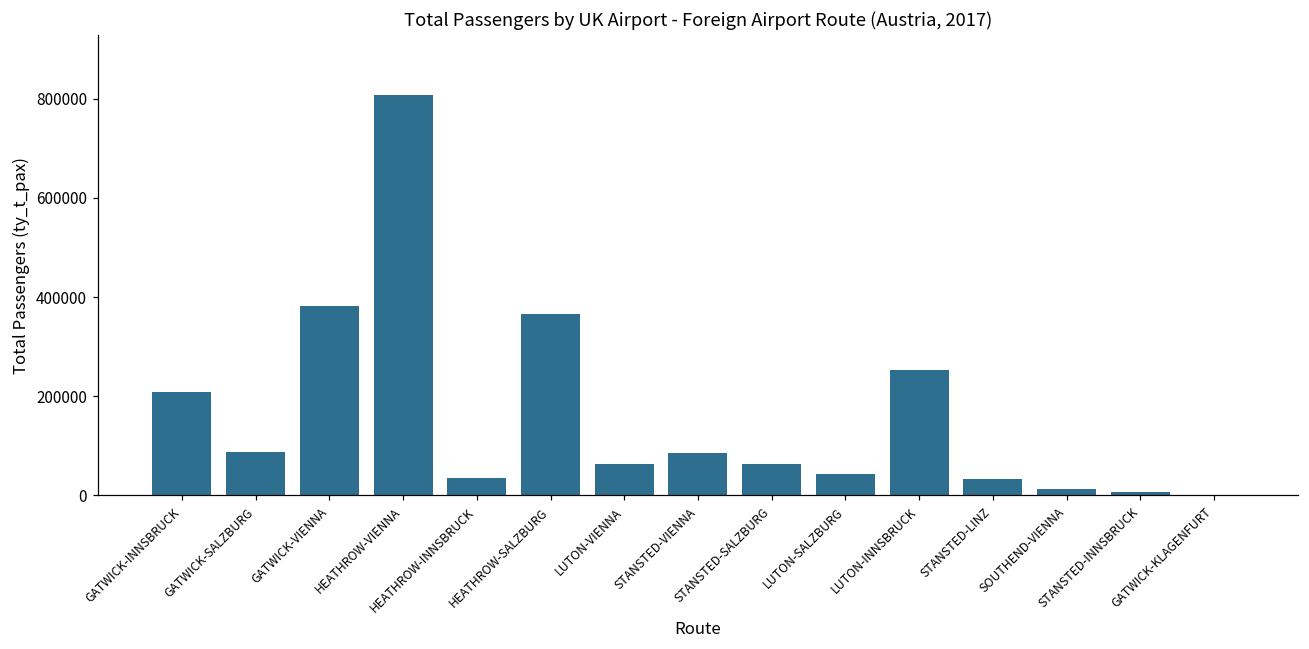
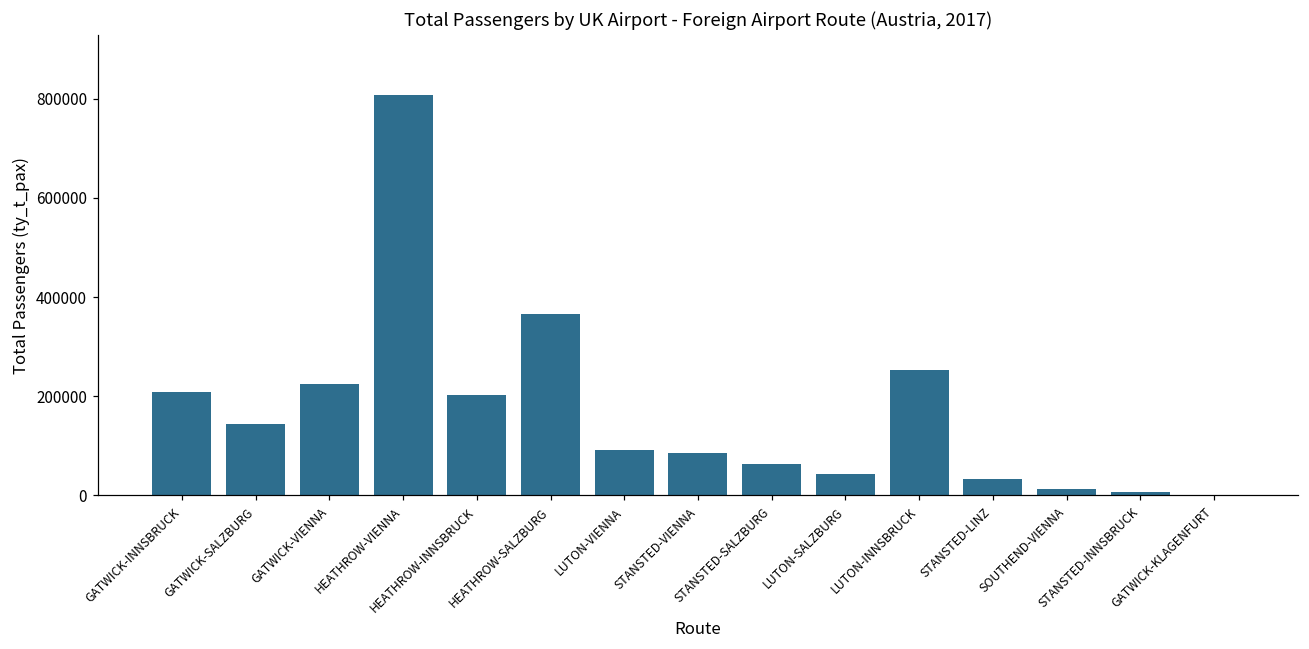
  {
    "GATWICK-INNSBRUCK": 210000,
-   "GATWICK-SALZBURG": 90000,
-   "GATWICK-VIENNA": 380000,
+   "GATWICK-SALZBURG": 140000,
+   "GATWICK-VIENNA": 220000,
    "HEATHROW-VIENNA": 810000,
-   "HEATHROW-INNSBRUCK": 30000,
+   "HEATHROW-INNSBRUCK": 200000,
    "HEATHROW-SALZBURG": 370000,
-   "LUTON-VIENNA": 60000,
+   "LUTON-VIENNA": 90000,
    "STANSTED-VIENNA": 90000,
    "STANSTED-SALZBURG": 60000,
    "LUTON-SALZBURG": 40000,
    "LUTON-INNSBRUCK": 250000,
    "STANSTED-LINZ": 30000,
    "SOUTHEND-VIENNA": 10000,
    "STANSTED-INNSBRUCK": 10000
  }
